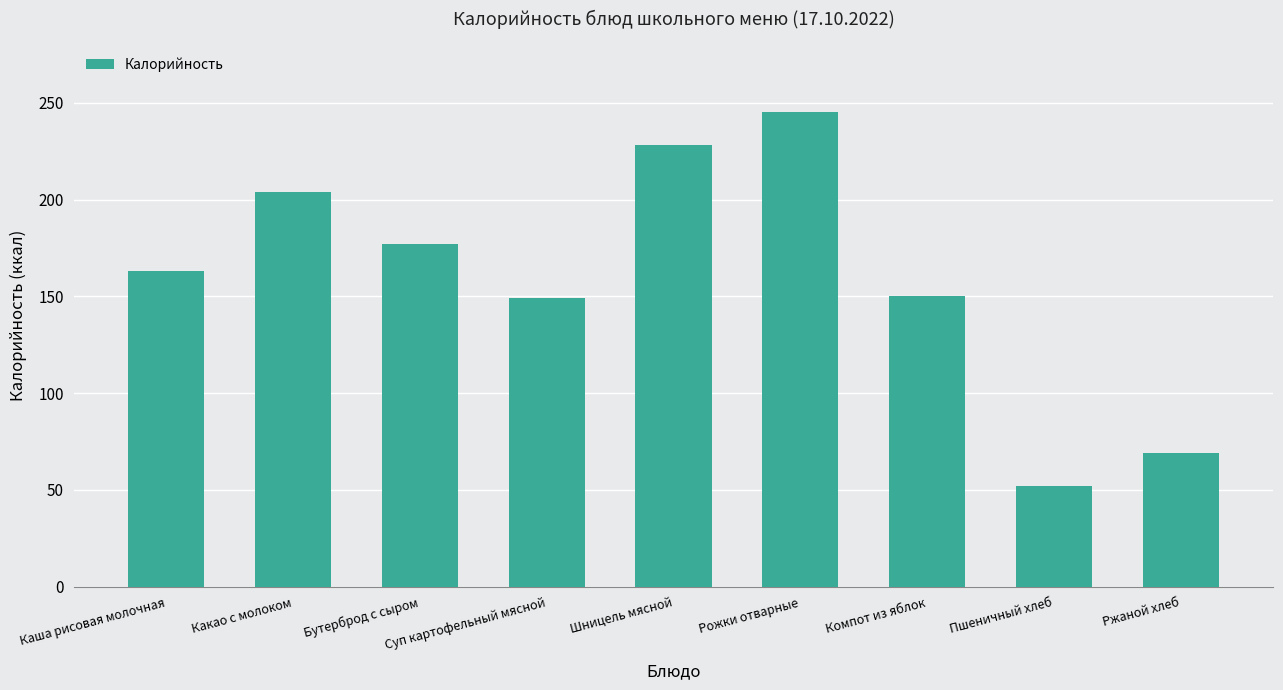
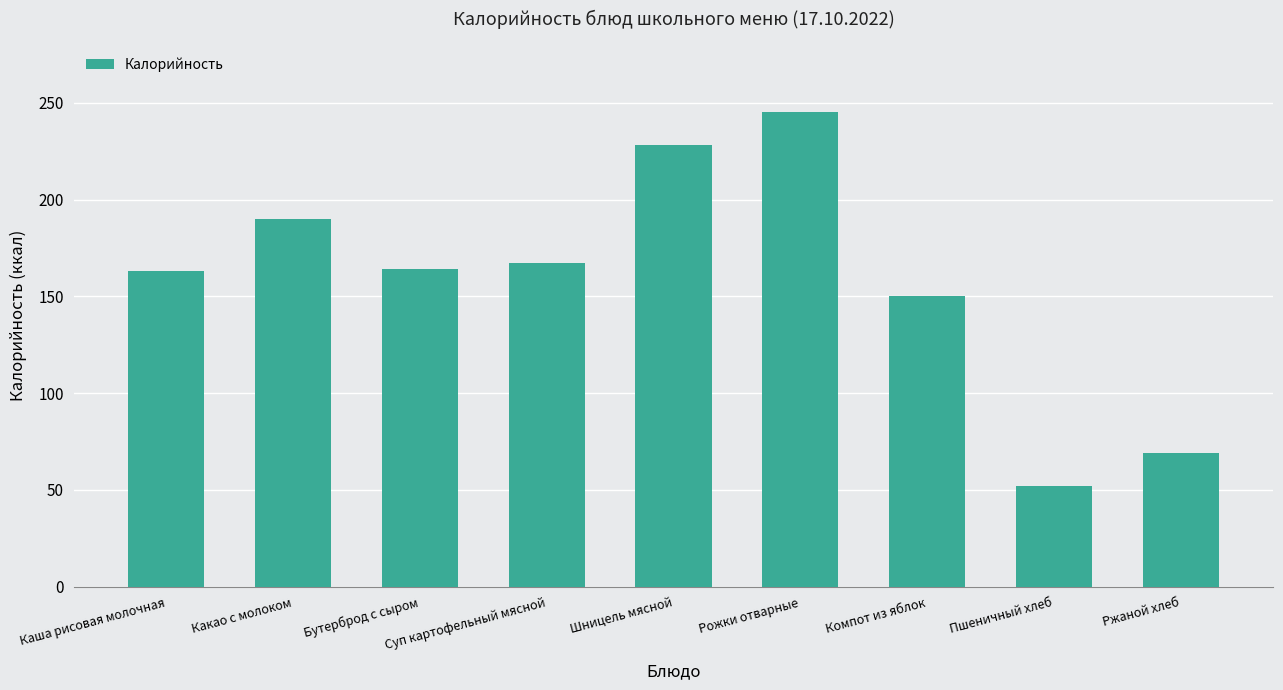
  {
    "Каша рисовая молочная": 163,
-   "Какао с молоком": 204,
-   "Бутерброд с сыром": 177,
-   "Суп картофельный мясной": 149,
+   "Какао с молоком": 190,
+   "Бутерброд с сыром": 164,
+   "Суп картофельный мясной": 167,
    "Шницель мясной": 228,
    "Рожки отварные": 245,
    "Компот из яблок": 150,
    "Пшеничный хлеб": 52,
    "Ржаной хлеб": 69
  }
